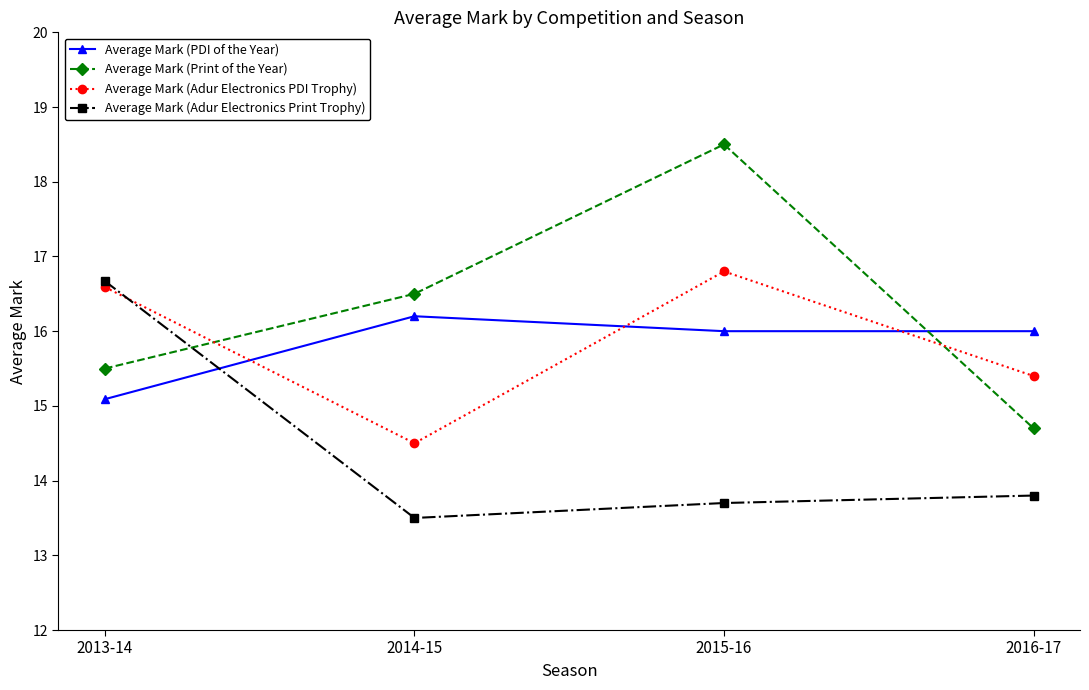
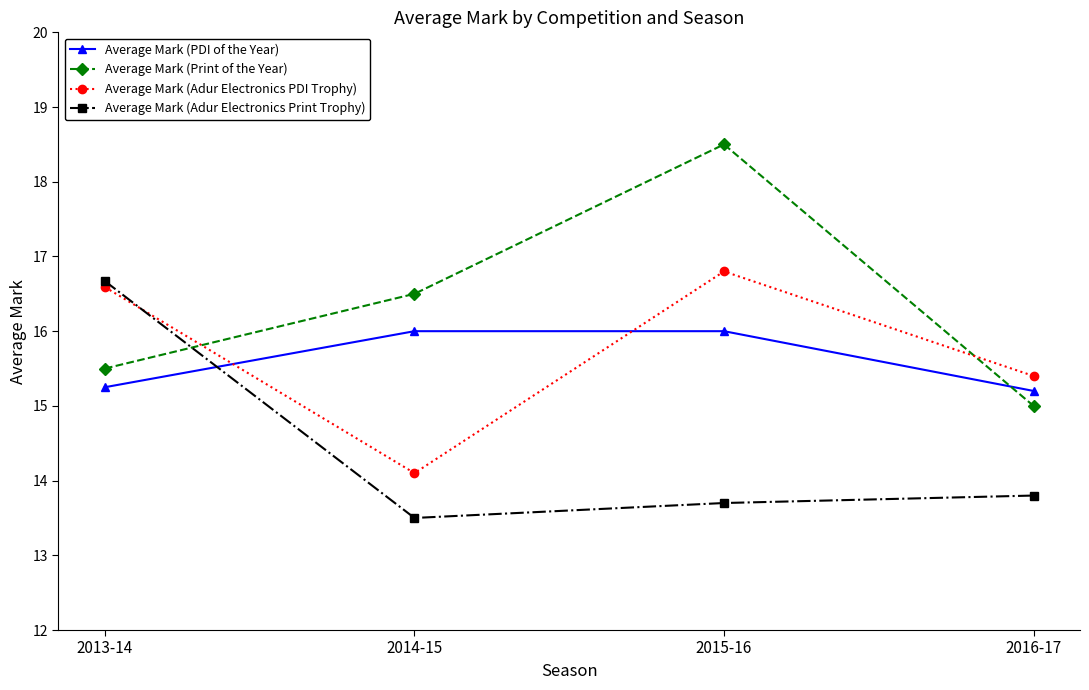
  {
    "Average Mark (PDI of the Year)": {
-     "2013-14": 15.1,
-     "2014-15": 16.2,
+     "2013-14": 15.3,
+     "2014-15": 16.0,
      "2015-16": 16.0,
-     "2016-17": 16.0
+     "2016-17": 15.2
    },
    "Average Mark (Print of the Year)": {
      "2013-14": 15.5,
      "2014-15": 16.5,
      "2015-16": 18.5,
-     "2016-17": 14.7
+     "2016-17": 15.0
    },
    "Average Mark (Adur Electronics PDI Trophy)": {
      "2013-14": 16.6,
-     "2014-15": 14.5,
+     "2014-15": 14.1,
      "2015-16": 16.8,
      "2016-17": 15.4
    },
    "Average Mark (Adur Electronics Print Trophy)": {
      "2013-14": 16.7,
      "2014-15": 13.5,
      "2015-16": 13.7,
      "2016-17": 13.8
    }
  }
